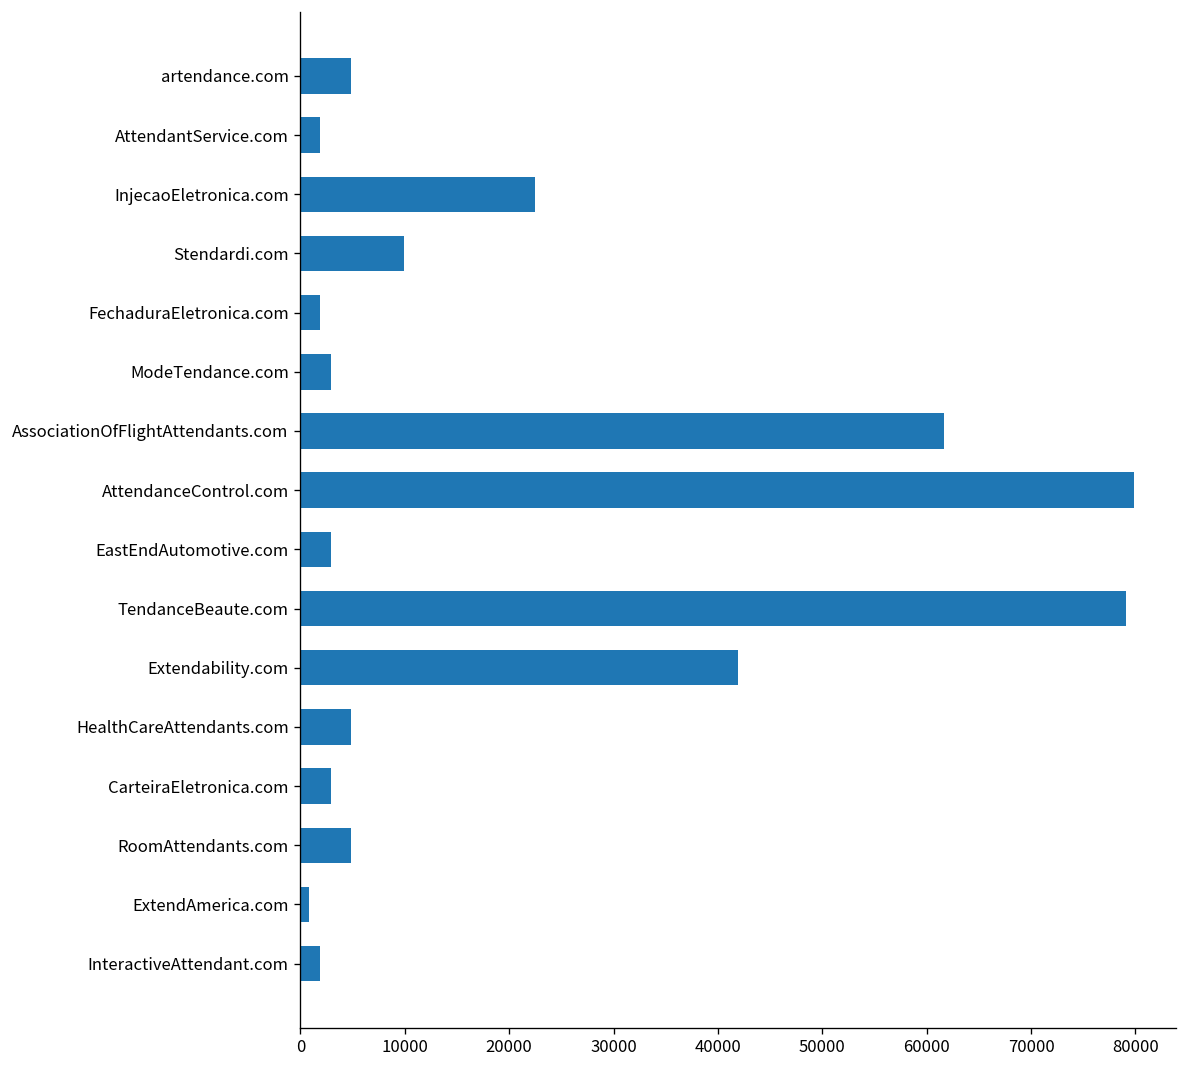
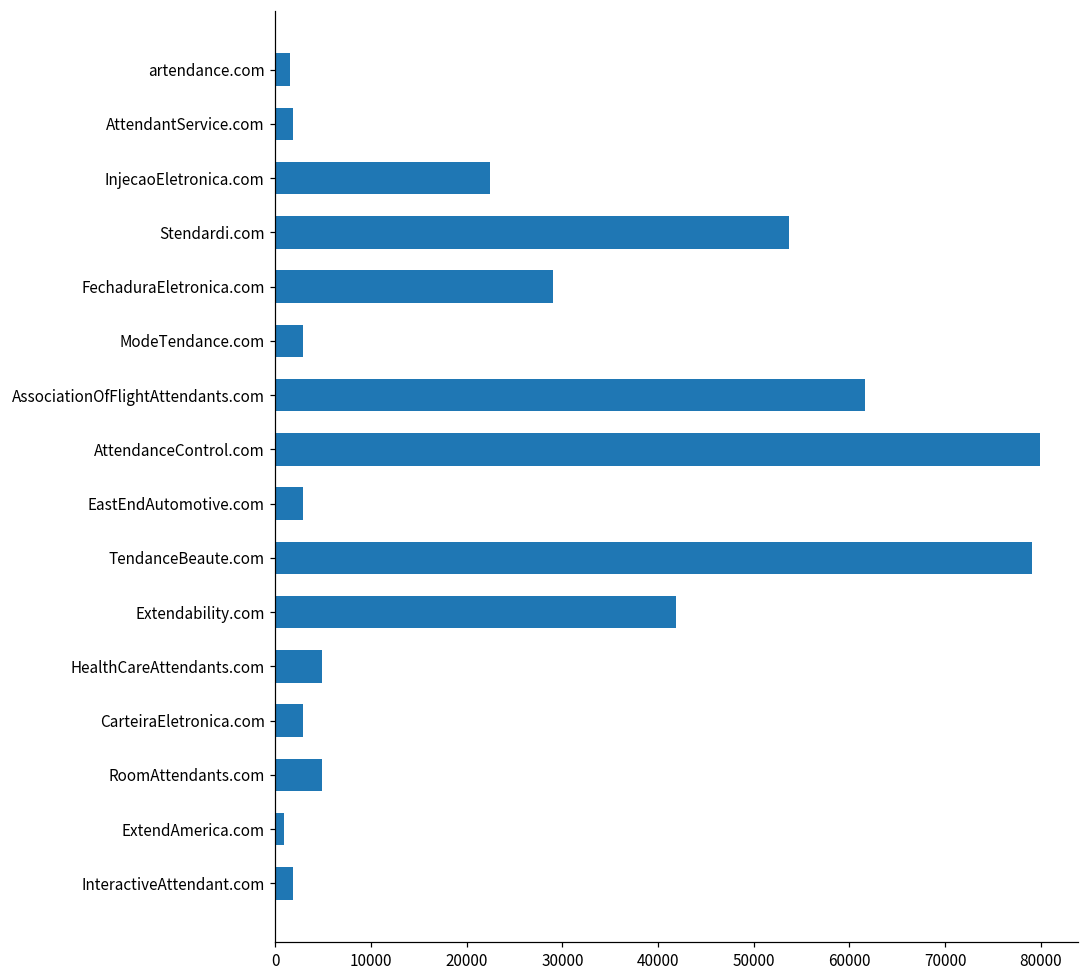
  {
-   "artendance.com": 5000,
+   "artendance.com": 2000,
    "AttendantService.com": 2000,
    "InjecaoEletronica.com": 22000,
-   "Stendardi.com": 10000,
-   "FechaduraEletronica.com": 2000,
+   "Stendardi.com": 54000,
+   "FechaduraEletronica.com": 29000,
    "ModeTendance.com": 3000,
    "AssociationOfFlightAttendants.com": 62000,
    "AttendanceControl.com": 80000,
    "EastEndAutomotive.com": 3000,
    "TendanceBeaute.com": 79000,
    "Extendability.com": 42000,
    "HealthCareAttendants.com": 5000,
    "CarteiraEletronica.com": 3000,
    "RoomAttendants.com": 5000,
    "ExtendAmerica.com": 1000,
    "InteractiveAttendant.com": 2000
  }
